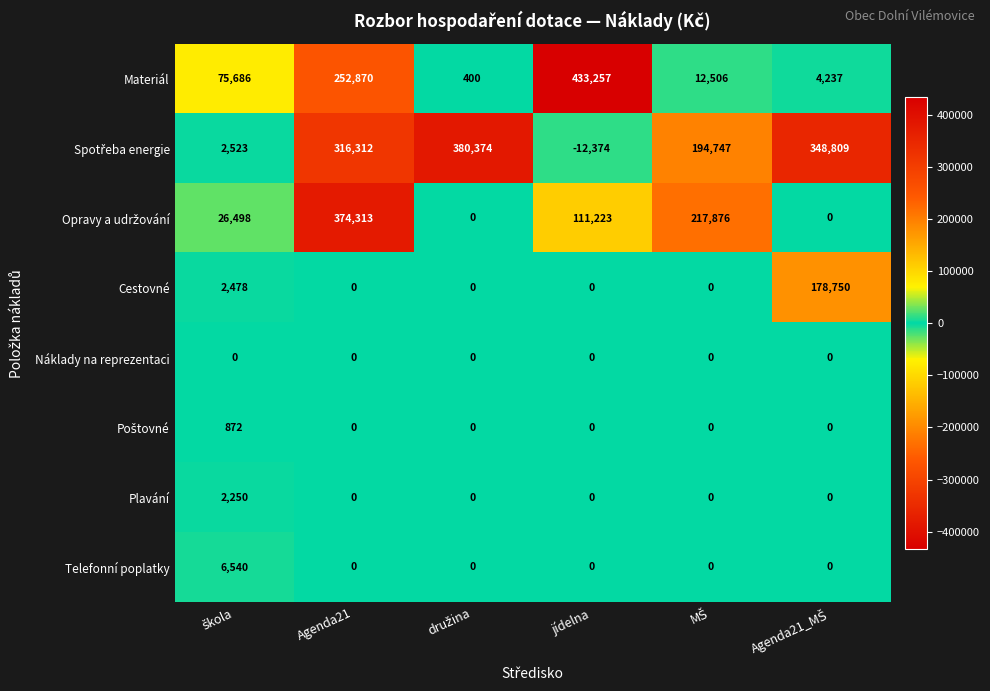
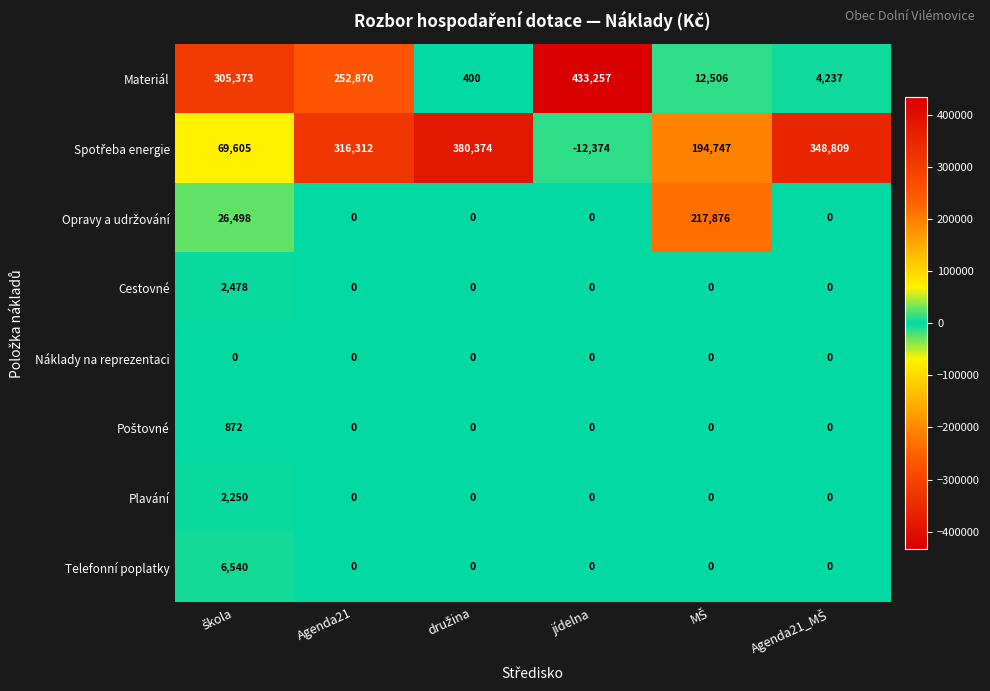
  {
    "Materiál": {
-     "škola": "75,686",
+     "škola": "305,373",
      "Agenda21": "252,870",
      "družina": "400",
      "jídelna": "433,257",
      "MŠ": "12,506",
      "Agenda21_MŠ": "4,237"
    },
    "Spotřeba energie": {
-     "škola": "2,523",
+     "škola": "69,605",
      "Agenda21": "316,312",
      "družina": "380,374",
      "jídelna": "-12,374",
      "MŠ": "194,747",
      "Agenda21_MŠ": "348,809"
    },
    "Opravy a udržování": {
      "škola": "26,498",
-     "Agenda21": "374,313",
+     "Agenda21": "0",
      "družina": "0",
-     "jídelna": "111,223",
+     "jídelna": "0",
      "MŠ": "217,876",
      "Agenda21_MŠ": "0"
    },
    "Cestovné": {
      "škola": "2,478",
      "Agenda21": "0",
      "družina": "0",
      "jídelna": "0",
      "MŠ": "0",
-     "Agenda21_MŠ": "178,750"
+     "Agenda21_MŠ": "0"
    },
    "Náklady na reprezentaci": {
      "škola": "0",
      "Agenda21": "0",
      "družina": "0",
      "jídelna": "0",
      "MŠ": "0",
      "Agenda21_MŠ": "0"
    },
    "Poštovné": {
      "škola": "872",
      "Agenda21": "0",
      "družina": "0",
      "jídelna": "0",
      "MŠ": "0",
      "Agenda21_MŠ": "0"
    },
    "Plavání": {
      "škola": "2,250",
      "Agenda21": "0",
      "družina": "0",
      "jídelna": "0",
      "MŠ": "0",
      "Agenda21_MŠ": "0"
    },
    "Telefonní poplatky": {
      "škola": "6,540",
      "Agenda21": "0",
      "družina": "0",
      "jídelna": "0",
      "MŠ": "0",
      "Agenda21_MŠ": "0"
    }
  }
